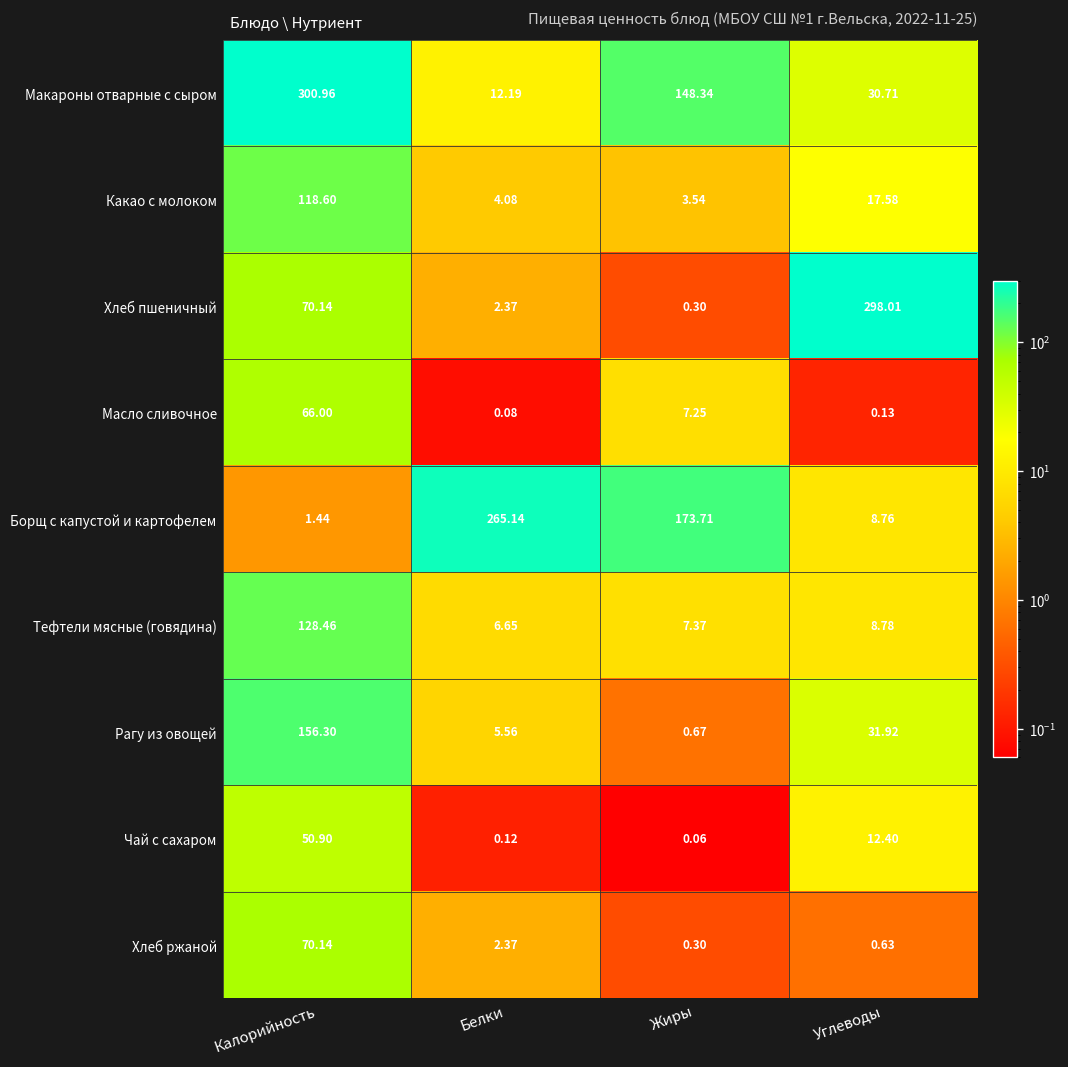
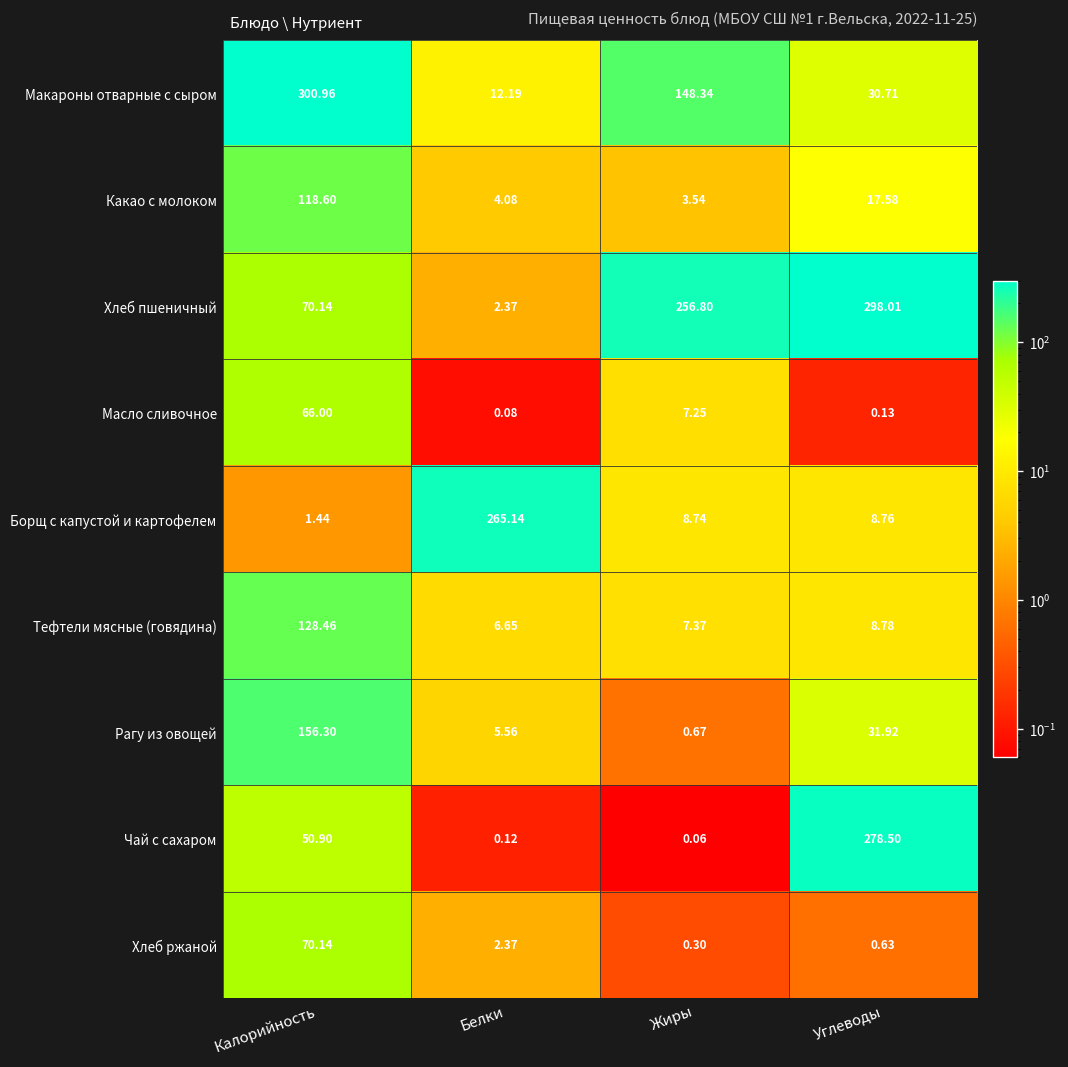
  {
    "Макароны отварные с сыром": {
      "Калорийность": 300.96,
      "Белки": 12.19,
      "Жиры": 148.34,
      "Углеводы": 30.71
    },
    "Какао с молоком": {
      "Калорийность": 118.60,
      "Белки": 4.08,
      "Жиры": 3.54,
      "Углеводы": 17.58
    },
    "Хлеб пшеничный": {
      "Калорийность": 70.14,
      "Белки": 2.37,
-     "Жиры": 0.30,
+     "Жиры": 256.80,
      "Углеводы": 298.01
    },
    "Масло сливочное": {
      "Калорийность": 66.00,
      "Белки": 0.08,
      "Жиры": 7.25,
      "Углеводы": 0.13
    },
    "Борщ с капустой и картофелем": {
      "Калорийность": 1.44,
      "Белки": 265.14,
-     "Жиры": 173.71,
+     "Жиры": 8.74,
      "Углеводы": 8.76
    },
    "Тефтели мясные (говядина)": {
      "Калорийность": 128.46,
      "Белки": 6.65,
      "Жиры": 7.37,
      "Углеводы": 8.78
    },
    "Рагу из овощей": {
      "Калорийность": 156.30,
      "Белки": 5.56,
      "Жиры": 0.67,
      "Углеводы": 31.92
    },
    "Чай с сахаром": {
      "Калорийность": 50.90,
      "Белки": 0.12,
      "Жиры": 0.06,
-     "Углеводы": 12.40
+     "Углеводы": 278.50
    },
    "Хлеб ржаной": {
      "Калорийность": 70.14,
      "Белки": 2.37,
      "Жиры": 0.30,
      "Углеводы": 0.63
    }
  }
